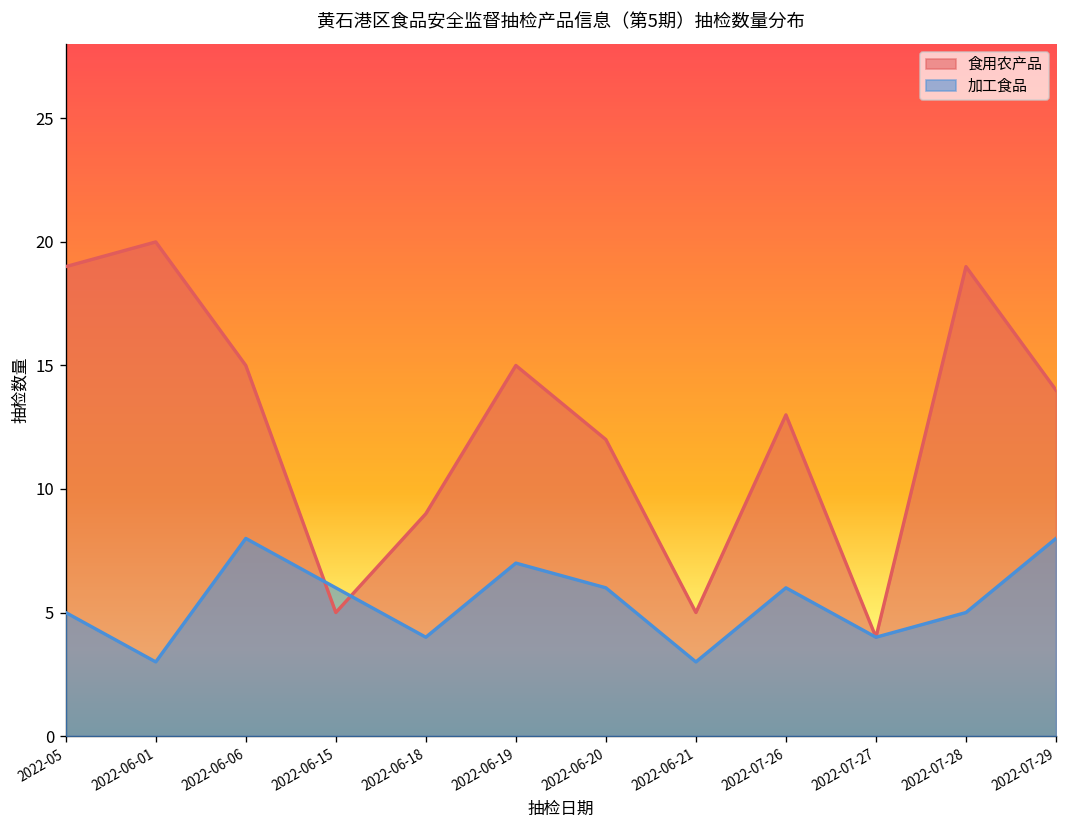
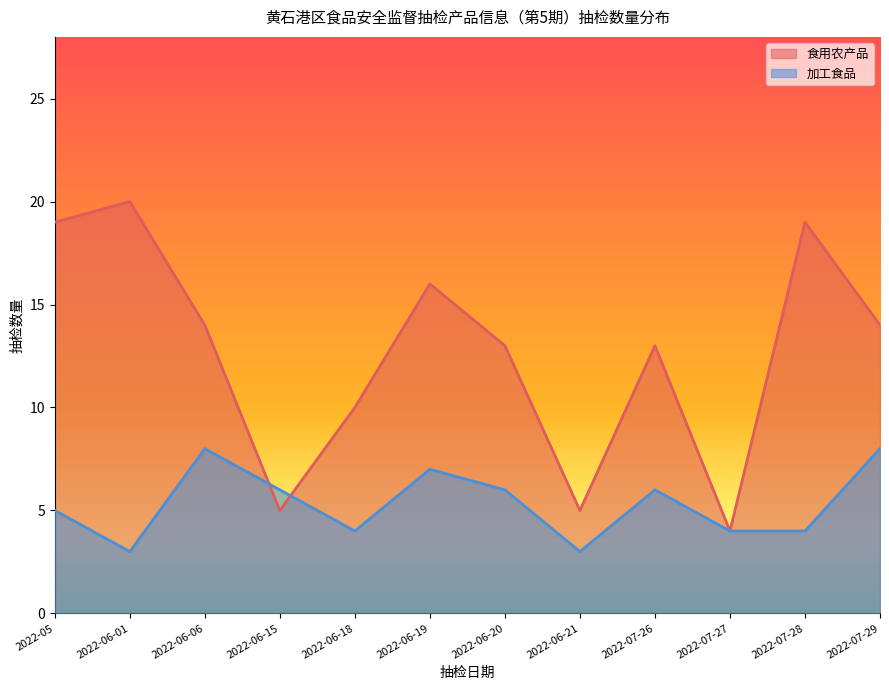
  {
    "食用农产品": {
      "2022-05": 19,
      "2022-06-01": 20,
-     "2022-06-06": 15,
+     "2022-06-06": 14,
      "2022-06-15": 5,
-     "2022-06-18": 9,
-     "2022-06-19": 15,
-     "2022-06-20": 12,
+     "2022-06-18": 10,
+     "2022-06-19": 16,
+     "2022-06-20": 13,
      "2022-06-21": 5,
      "2022-07-26": 13,
      "2022-07-28": 19,
      "2022-07-29": 14
    },
    "加工食品": {
      "2022-05": 5,
      "2022-06-01": 3,
      "2022-06-06": 8,
      "2022-06-15": 6,
      "2022-06-18": 4,
      "2022-06-19": 7,
      "2022-06-20": 6,
      "2022-06-21": 3,
      "2022-07-26": 6,
-     "2022-07-28": 5,
+     "2022-07-28": 4,
      "2022-07-29": 8
    }
  }
